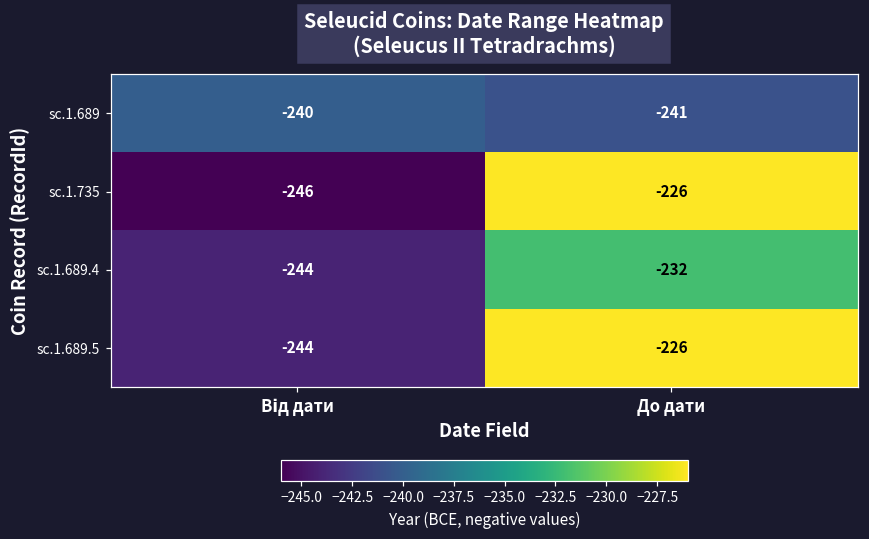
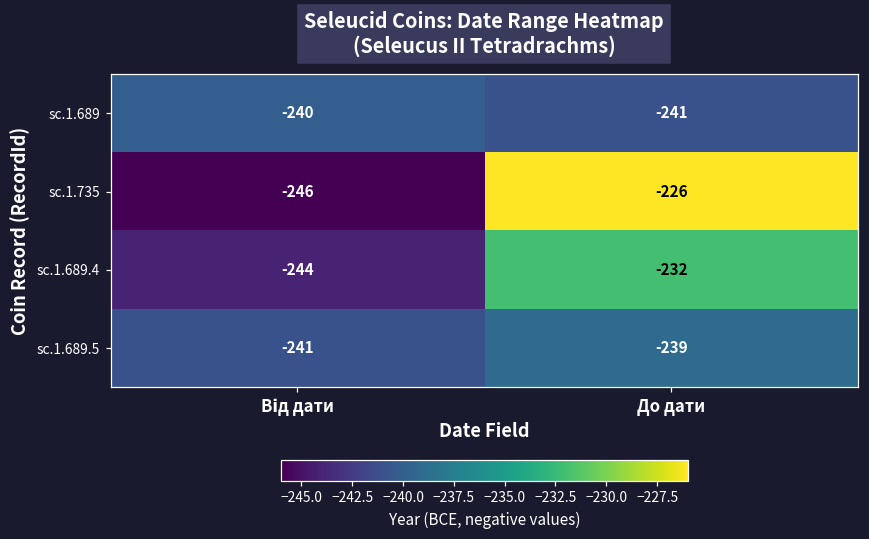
  {
    "sc.1.689": {
      "Від дати": -240,
      "До дати": -241
    },
    "sc.1.735": {
      "Від дати": -246,
      "До дати": -226
    },
    "sc.1.689.4": {
      "Від дати": -244,
      "До дати": -232
    },
    "sc.1.689.5": {
-     "Від дати": -244,
-     "До дати": -226
+     "Від дати": -241,
+     "До дати": -239
    }
  }
